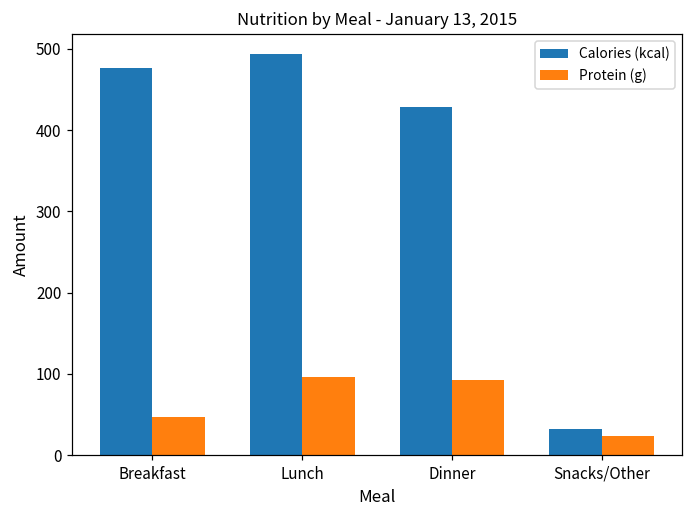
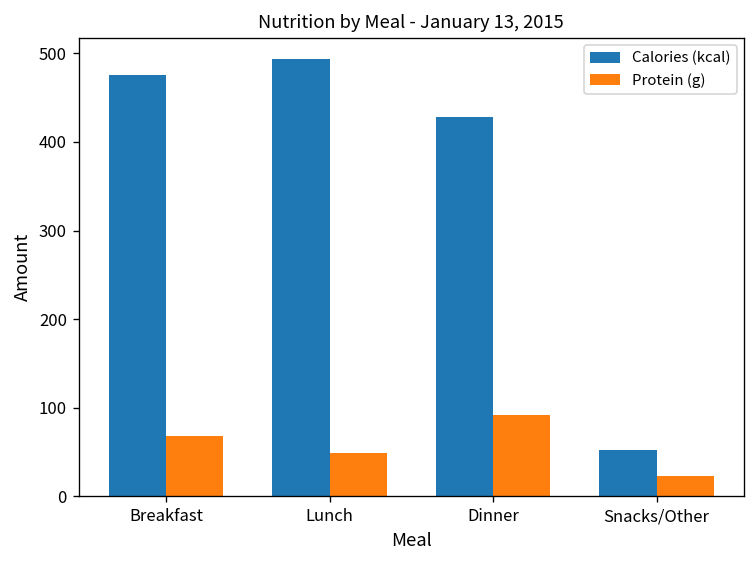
  {
    "Calories (kcal)": {
      "Breakfast": 480,
      "Lunch": 490,
      "Dinner": 430,
-     "Snacks/Other": 30
+     "Snacks/Other": 50
    },
    "Protein (g)": {
-     "Breakfast": 50,
-     "Lunch": 100,
+     "Breakfast": 70,
+     "Lunch": 50,
      "Dinner": 90,
      "Snacks/Other": 20
    }
  }
